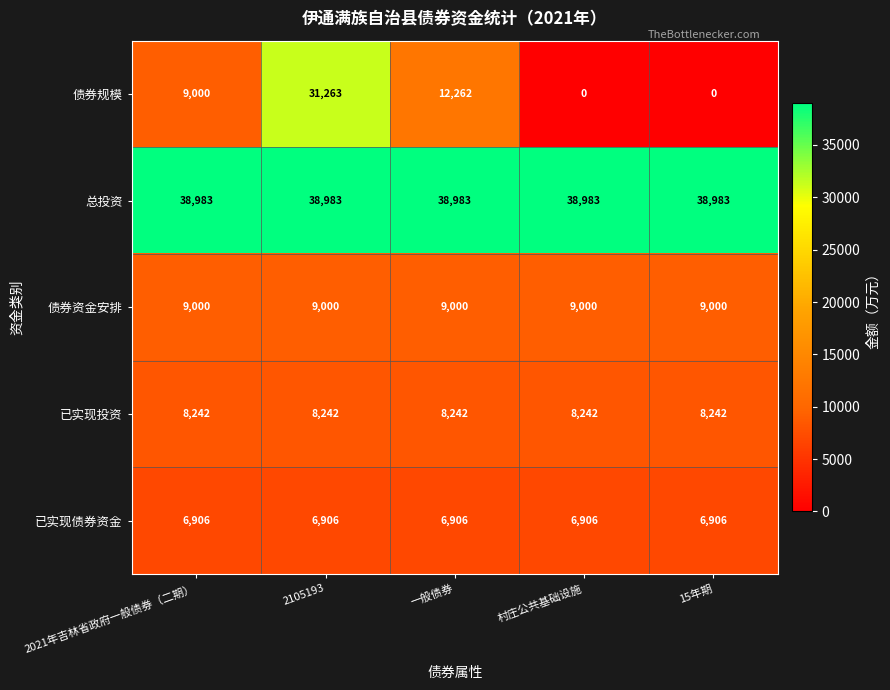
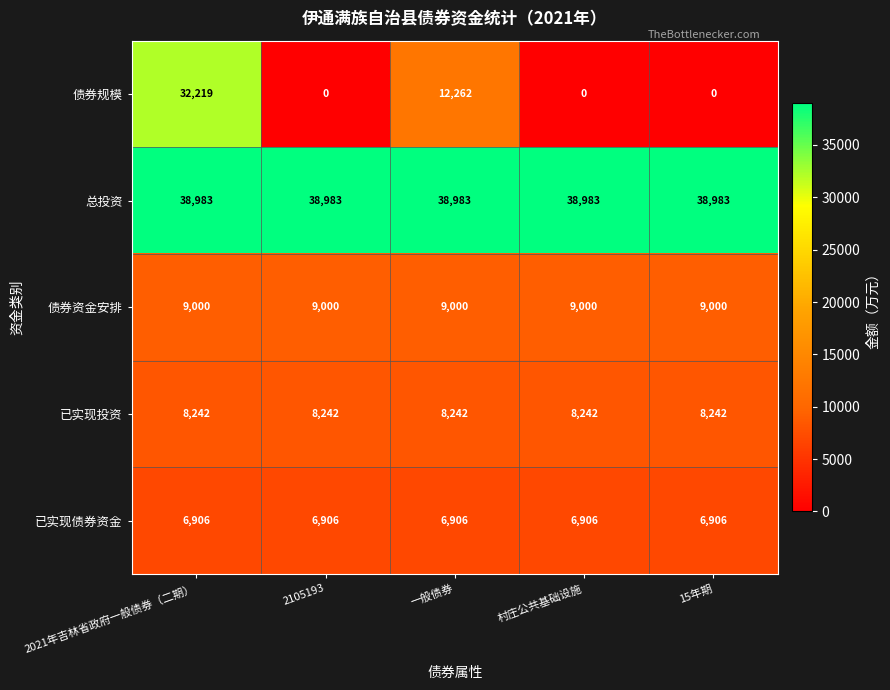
  {
    "债券规模": {
-     "2021年吉林省政府一般债券（二期）": "9,000",
-     "2105193": "31,263",
+     "2021年吉林省政府一般债券（二期）": "32,219",
+     "2105193": "0",
      "一般债券": "12,262",
      "村庄公共基础设施": "0",
      "15年期": "0"
    },
    "总投资": {
      "2021年吉林省政府一般债券（二期）": "38,983",
      "2105193": "38,983",
      "一般债券": "38,983",
      "村庄公共基础设施": "38,983",
      "15年期": "38,983"
    },
    "债券资金安排": {
      "2021年吉林省政府一般债券（二期）": "9,000",
      "2105193": "9,000",
      "一般债券": "9,000",
      "村庄公共基础设施": "9,000",
      "15年期": "9,000"
    },
    "已实现投资": {
      "2021年吉林省政府一般债券（二期）": "8,242",
      "2105193": "8,242",
      "一般债券": "8,242",
      "村庄公共基础设施": "8,242",
      "15年期": "8,242"
    },
    "已实现债券资金": {
      "2021年吉林省政府一般债券（二期）": "6,906",
      "2105193": "6,906",
      "一般债券": "6,906",
      "村庄公共基础设施": "6,906",
      "15年期": "6,906"
    }
  }
